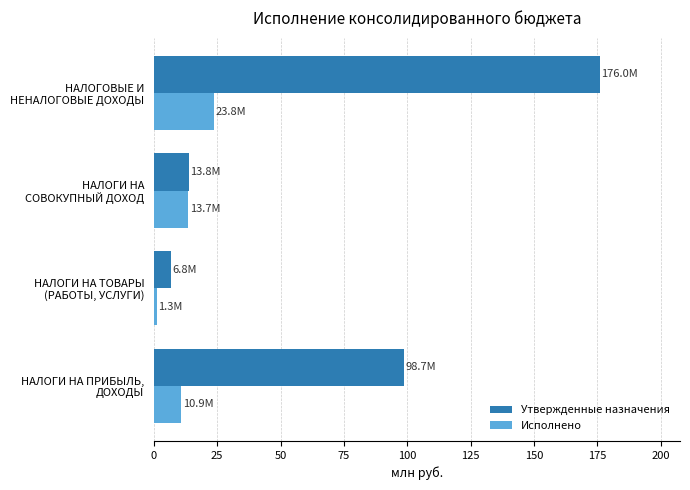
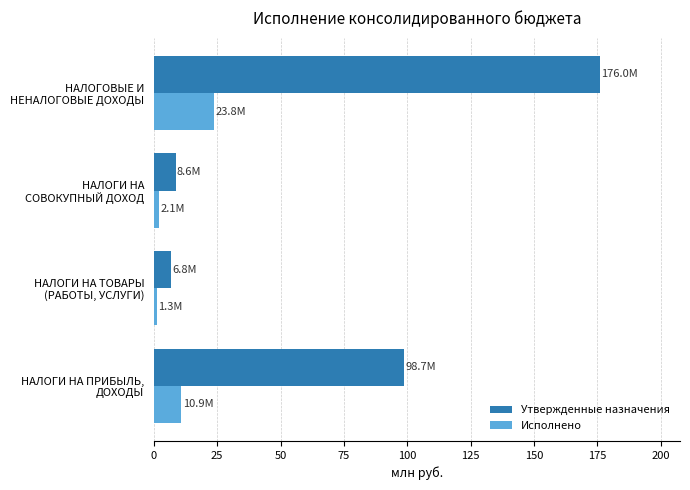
  {
    "Утвержденные назначения": {
      "НАЛОГОВЫЕ И НЕНАЛОГОВЫЕ ДОХОДЫ": "176.0M",
-     "НАЛОГИ НА СОВОКУПНЫЙ ДОХОД": "13.8M",
+     "НАЛОГИ НА СОВОКУПНЫЙ ДОХОД": "8.6M",
      "НАЛОГИ НА ТОВАРЫ (РАБОТЫ, УСЛУГИ)": "6.8M",
      "НАЛОГИ НА ПРИБЫЛЬ, ДОХОДЫ": "98.7M"
    },
    "Исполнено": {
      "НАЛОГОВЫЕ И НЕНАЛОГОВЫЕ ДОХОДЫ": "23.8M",
-     "НАЛОГИ НА СОВОКУПНЫЙ ДОХОД": "13.7M",
+     "НАЛОГИ НА СОВОКУПНЫЙ ДОХОД": "2.1M",
      "НАЛОГИ НА ТОВАРЫ (РАБОТЫ, УСЛУГИ)": "1.3M",
      "НАЛОГИ НА ПРИБЫЛЬ, ДОХОДЫ": "10.9M"
    }
  }
